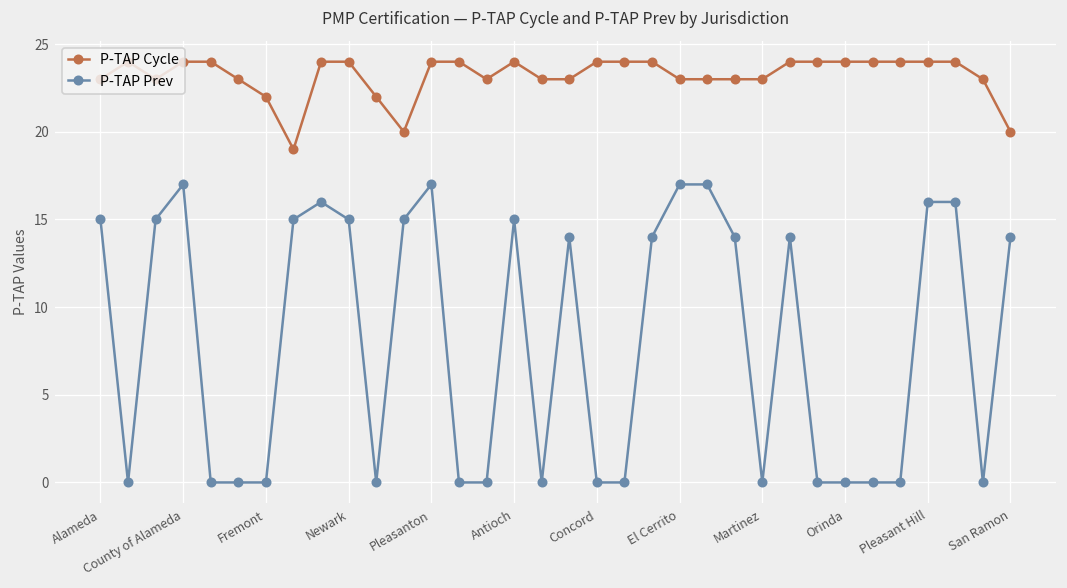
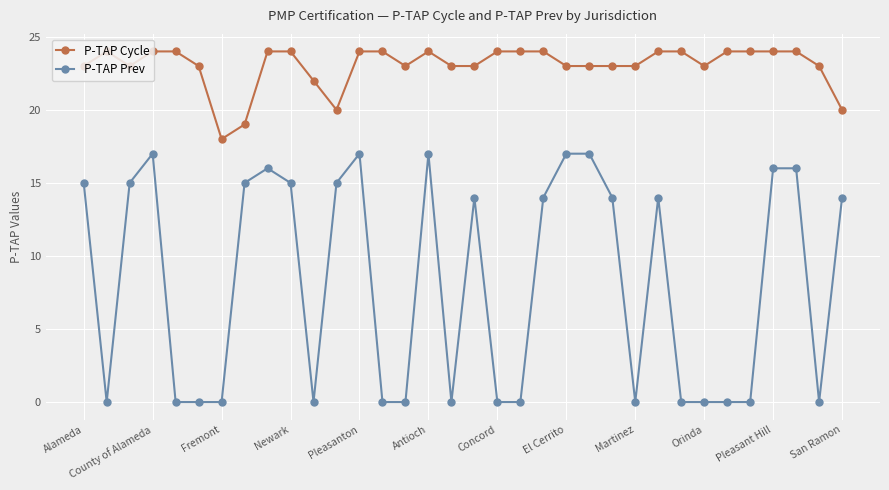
  {
    "P-TAP Cycle": {
-     "Fremont": 22,
+     "Fremont": 18,
      "Newark": 24,
      "Pleasanton": 24,
      "Antioch": 24,
      "Concord": 24,
      "El Cerrito": 23,
      "Martinez": 23,
-     "Orinda": 24,
+     "Orinda": 23,
      "Pleasant Hill": 24,
      "San Ramon": 20
    },
    "P-TAP Prev": {
      "Alameda": 15,
      "County of Alameda": 17,
      "Fremont": 0,
      "Newark": 15,
      "Pleasanton": 17,
-     "Antioch": 15,
+     "Antioch": 17,
      "Concord": 0,
      "El Cerrito": 17,
      "Martinez": 0,
      "Orinda": 0,
      "Pleasant Hill": 16,
      "San Ramon": 14
    }
  }
